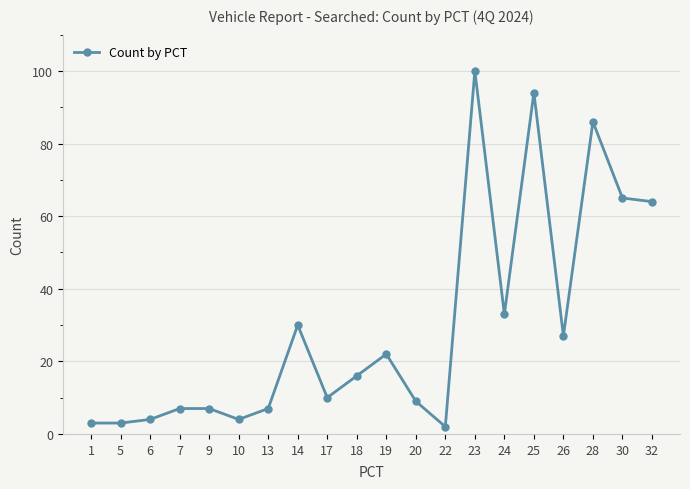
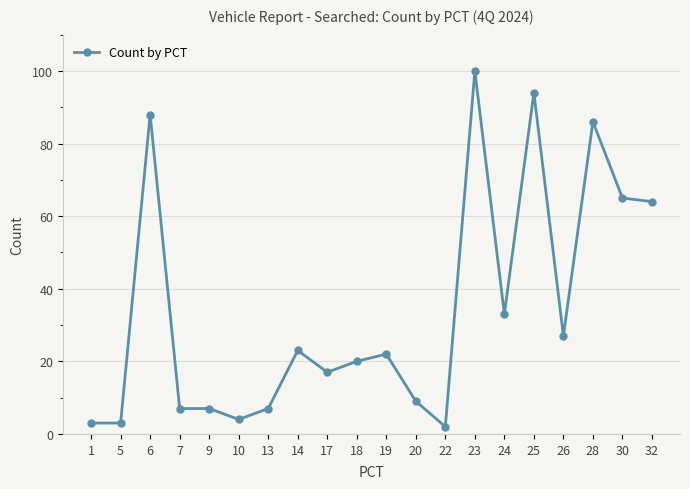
  {
    "1": 3,
    "5": 3,
-   "6": 4,
+   "6": 88,
    "7": 7,
    "9": 7,
    "10": 4,
    "13": 7,
-   "14": 30,
-   "17": 10,
-   "18": 16,
+   "14": 23,
+   "17": 17,
+   "18": 20,
    "19": 22,
    "20": 9,
    "22": 2,
    "23": 100,
    "24": 33,
    "25": 94,
    "26": 27,
    "28": 86,
    "30": 65,
    "32": 64
  }
